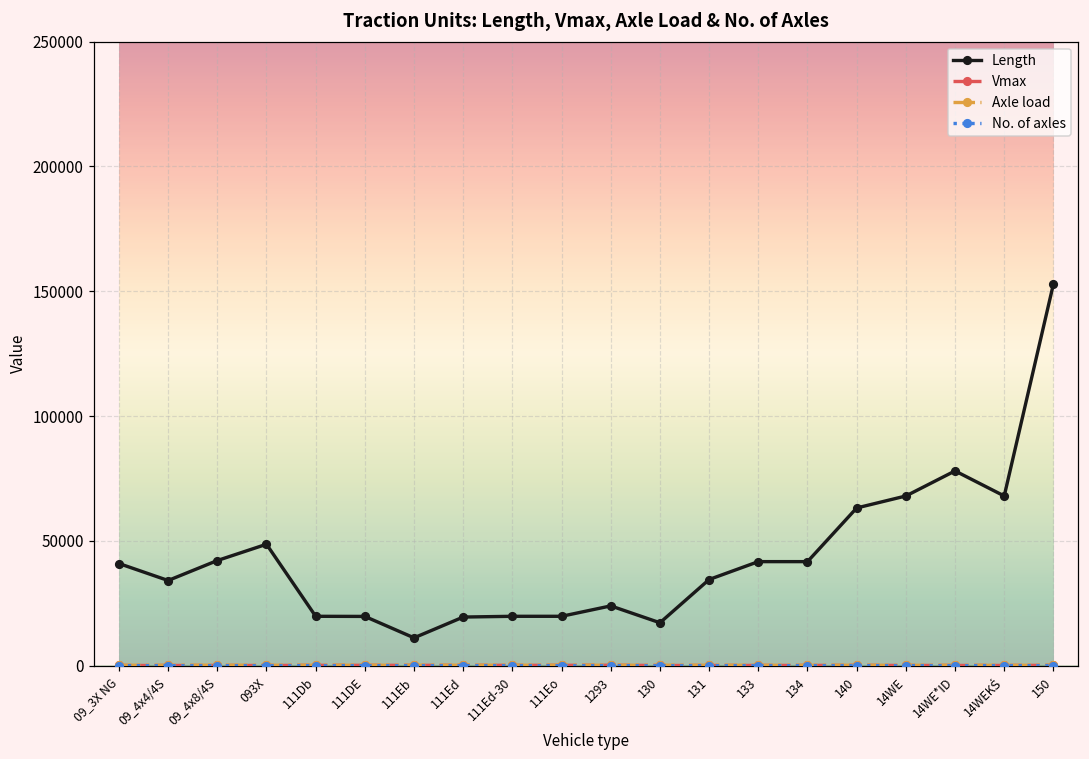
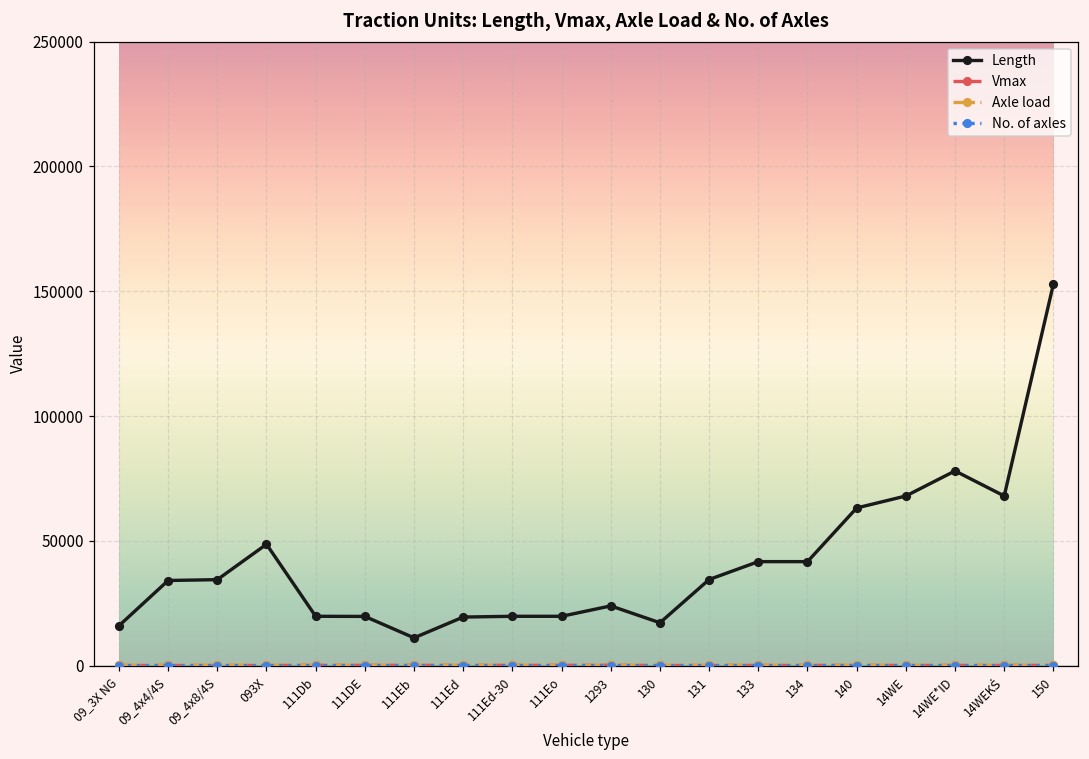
  {
    "Length": {
-     "09_3X NG": 41000,
+     "09_3X NG": 16000,
      "09_4x4/4S": 34000,
-     "09_4x8/4S": 42000,
+     "09_4x8/4S": 34000,
      "093X": 49000,
      "111Db": 20000,
      "111DE": 20000,
      "111Eb": 11000,
      "111Ed": 20000,
      "111Ed-30": 20000,
      "111Eo": 20000,
      "1293": 24000,
      "130": 17000,
      "131": 35000,
      "133": 42000,
      "134": 42000,
      "140": 63000,
      "14WE": 68000,
      "14WE*ID": 78000,
      "14WEKŚ": 68000,
      "150": 153000
    },
    "No. of axles": {
      "09_3X NG": 0,
      "09_4x4/4S": 0,
      "09_4x8/4S": 0,
      "093X": 0,
      "111Db": 0,
      "111DE": 0,
      "111Eb": 0,
      "111Ed": 0,
      "111Ed-30": 0,
      "111Eo": 0,
      "1293": 0,
      "130": 0,
      "131": 0,
      "133": 0,
      "134": 0,
      "140": 0,
      "14WE": 0,
      "14WE*ID": 0,
      "14WEKŚ": 0,
      "150": 0
    }
  }
